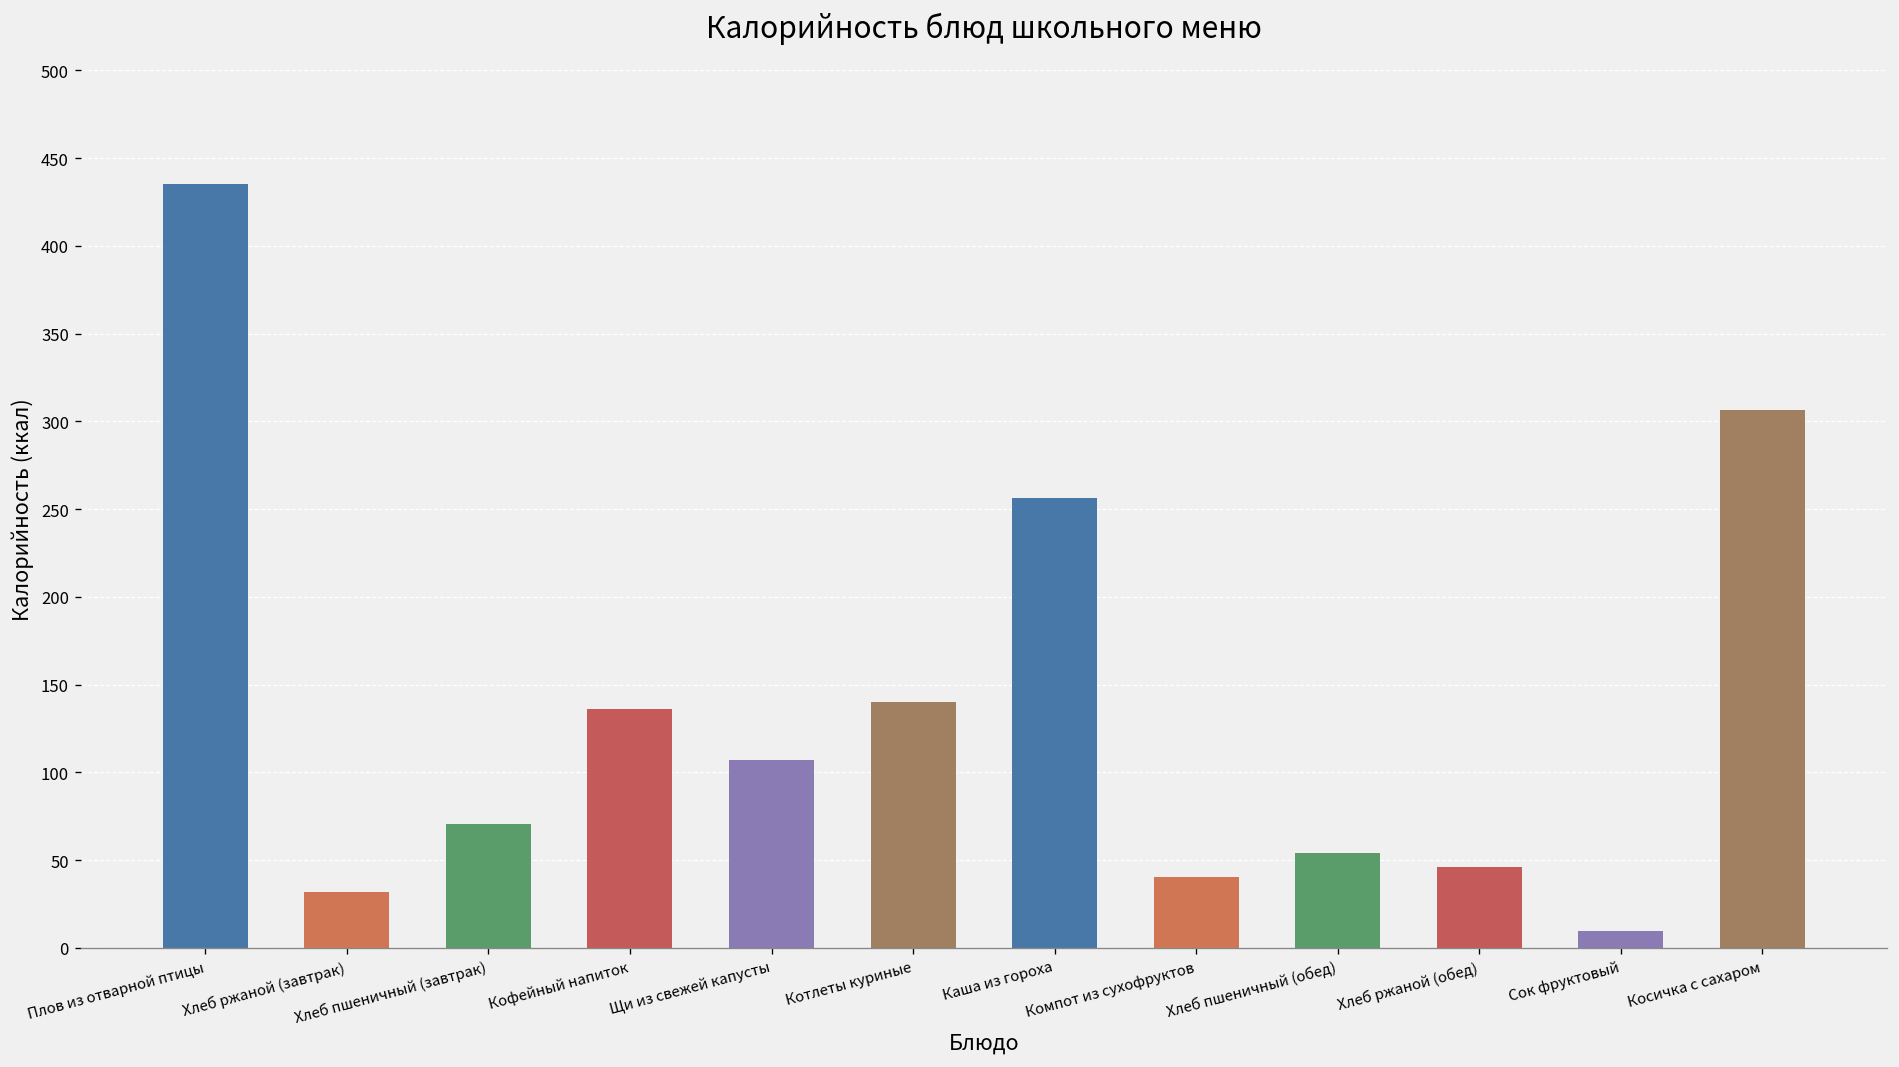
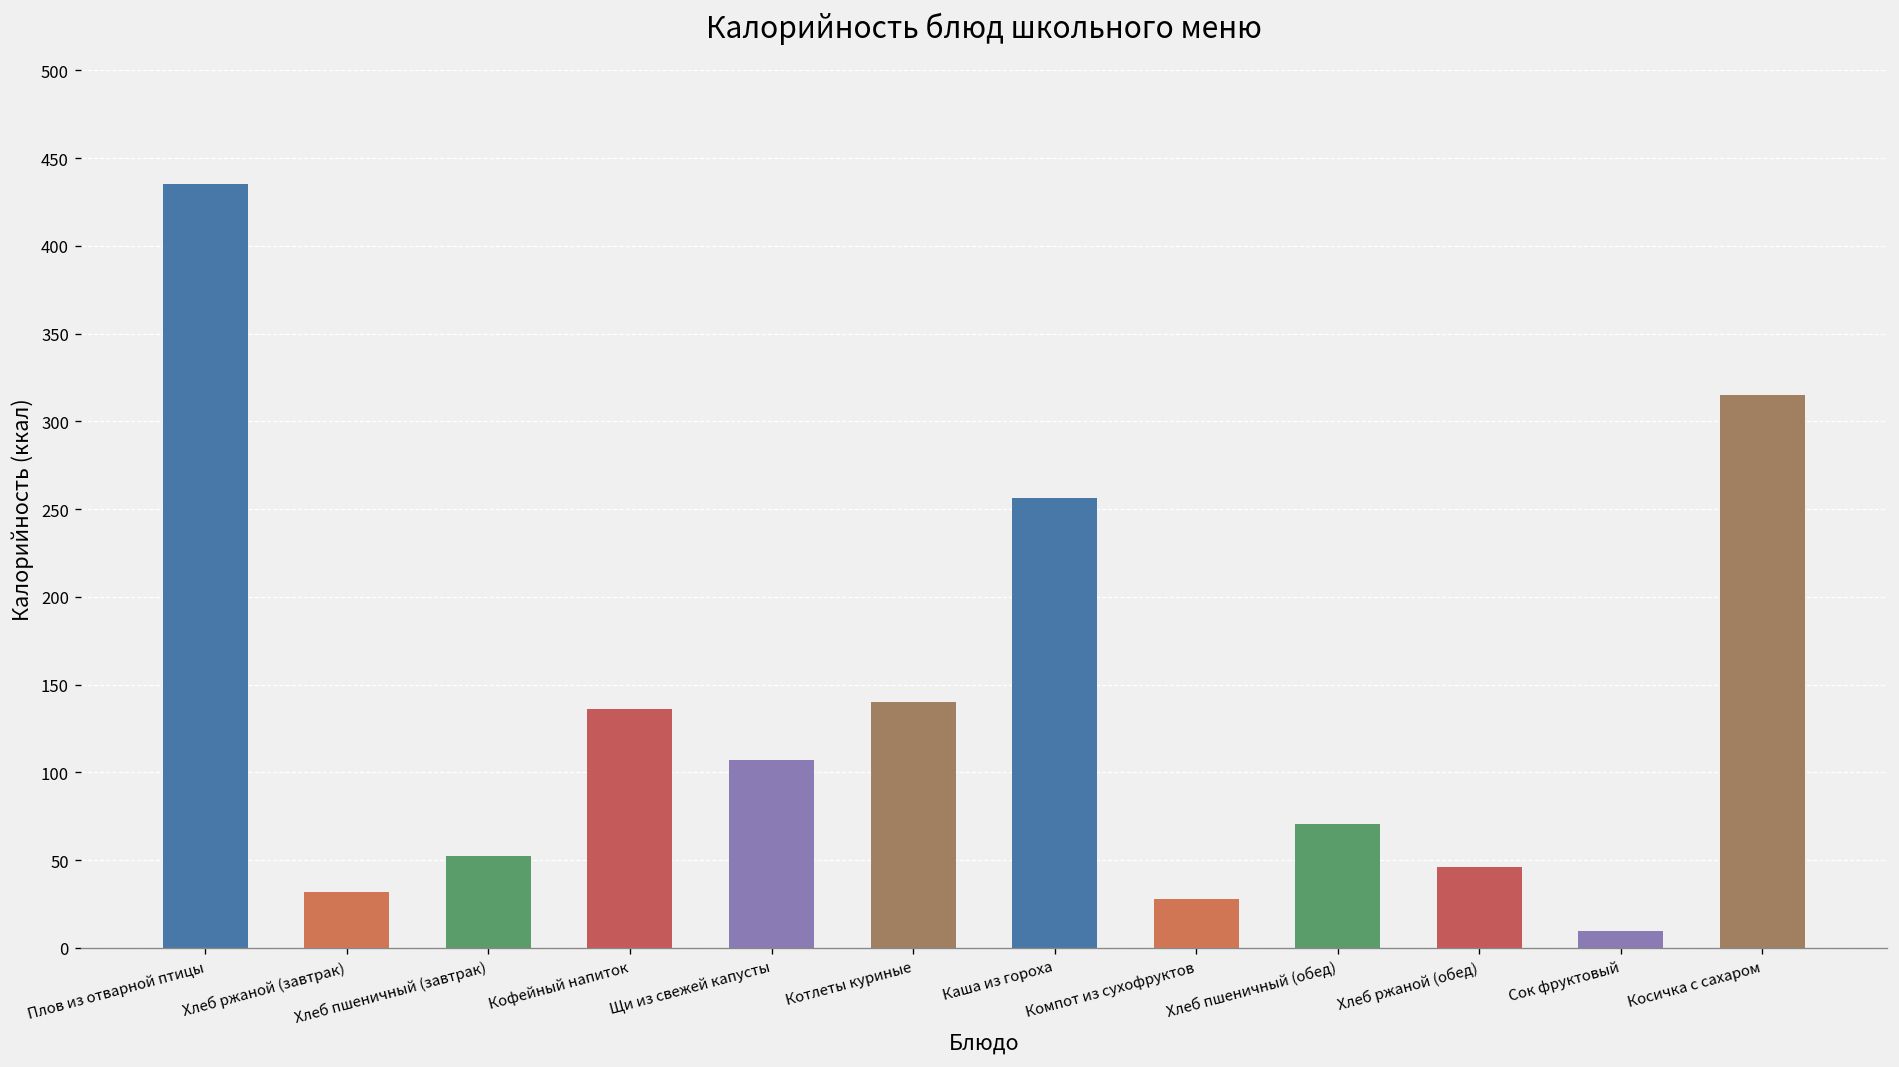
  {
    "Плов из отварной птицы": 435,
    "Хлеб ржаной (завтрак)": 32,
-   "Хлеб пшеничный (завтрак)": 71,
+   "Хлеб пшеничный (завтрак)": 53,
    "Кофейный напиток": 136,
    "Щи из свежей капусты": 107,
    "Котлеты куриные": 140,
    "Каша из гороха": 256,
-   "Компот из сухофруктов": 40,
-   "Хлеб пшеничный (обед)": 54,
+   "Компот из сухофруктов": 28,
+   "Хлеб пшеничный (обед)": 71,
    "Хлеб ржаной (обед)": 46,
    "Сок фруктовый": 10,
-   "Косичка с сахаром": 306
+   "Косичка с сахаром": 315
  }
